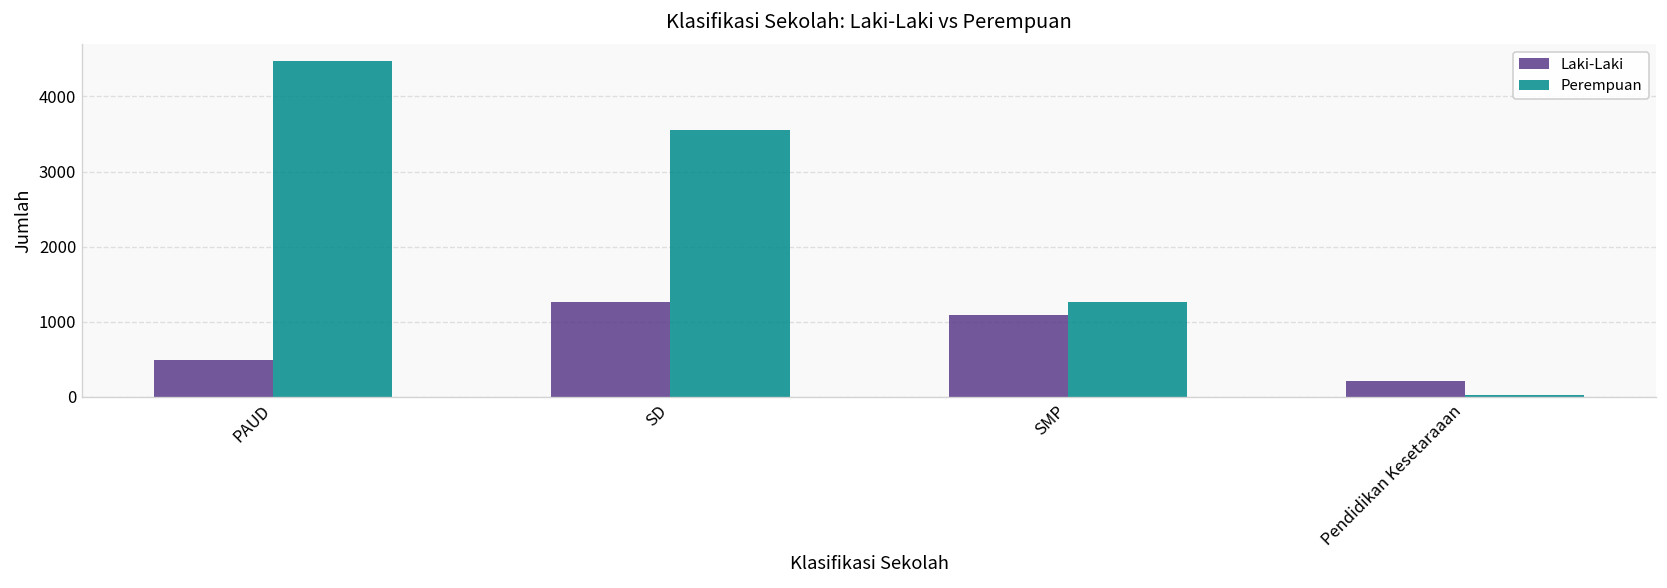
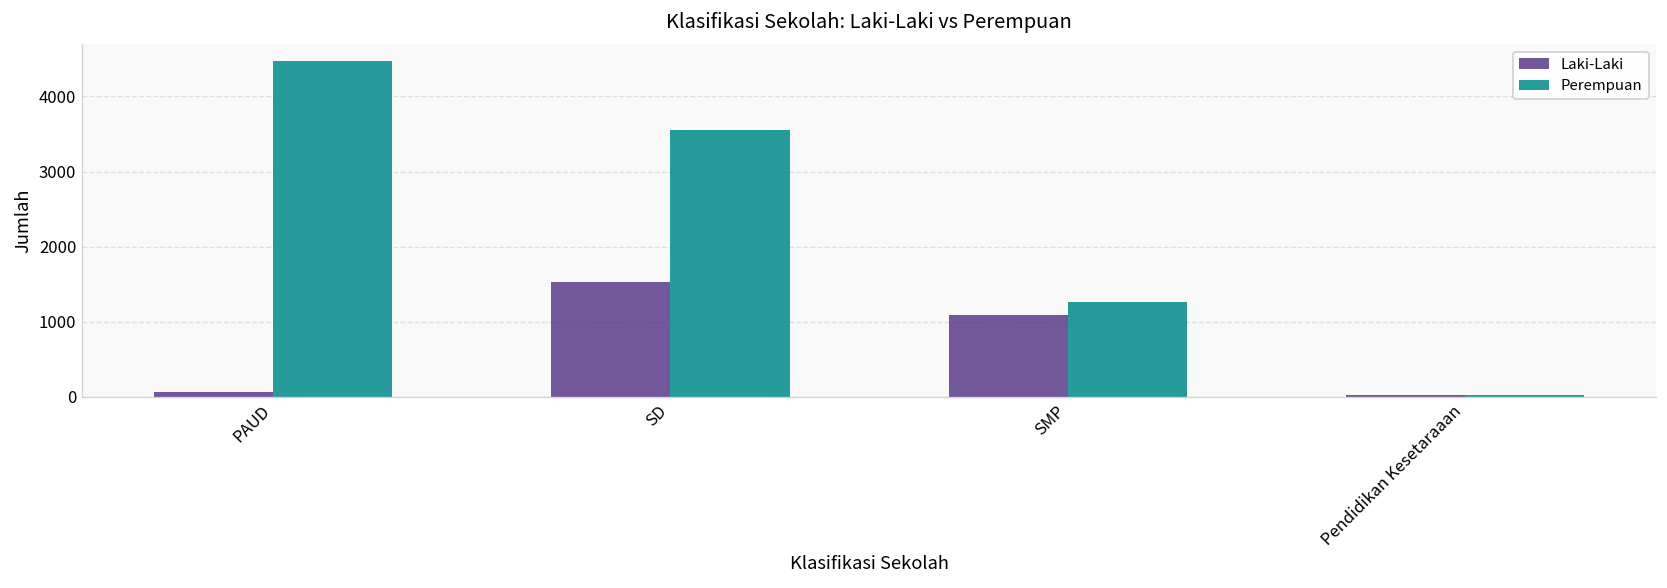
  {
    "Laki-Laki": {
-     "PAUD": 500,
-     "SD": 1300,
+     "PAUD": 100,
+     "SD": 1500,
      "SMP": 1100,
-     "Pendidikan Kesetaraaan": 200
+     "Pendidikan Kesetaraaan": 0
    },
    "Perempuan": {
      "PAUD": 4500,
      "SD": 3600,
      "SMP": 1300
    }
  }
